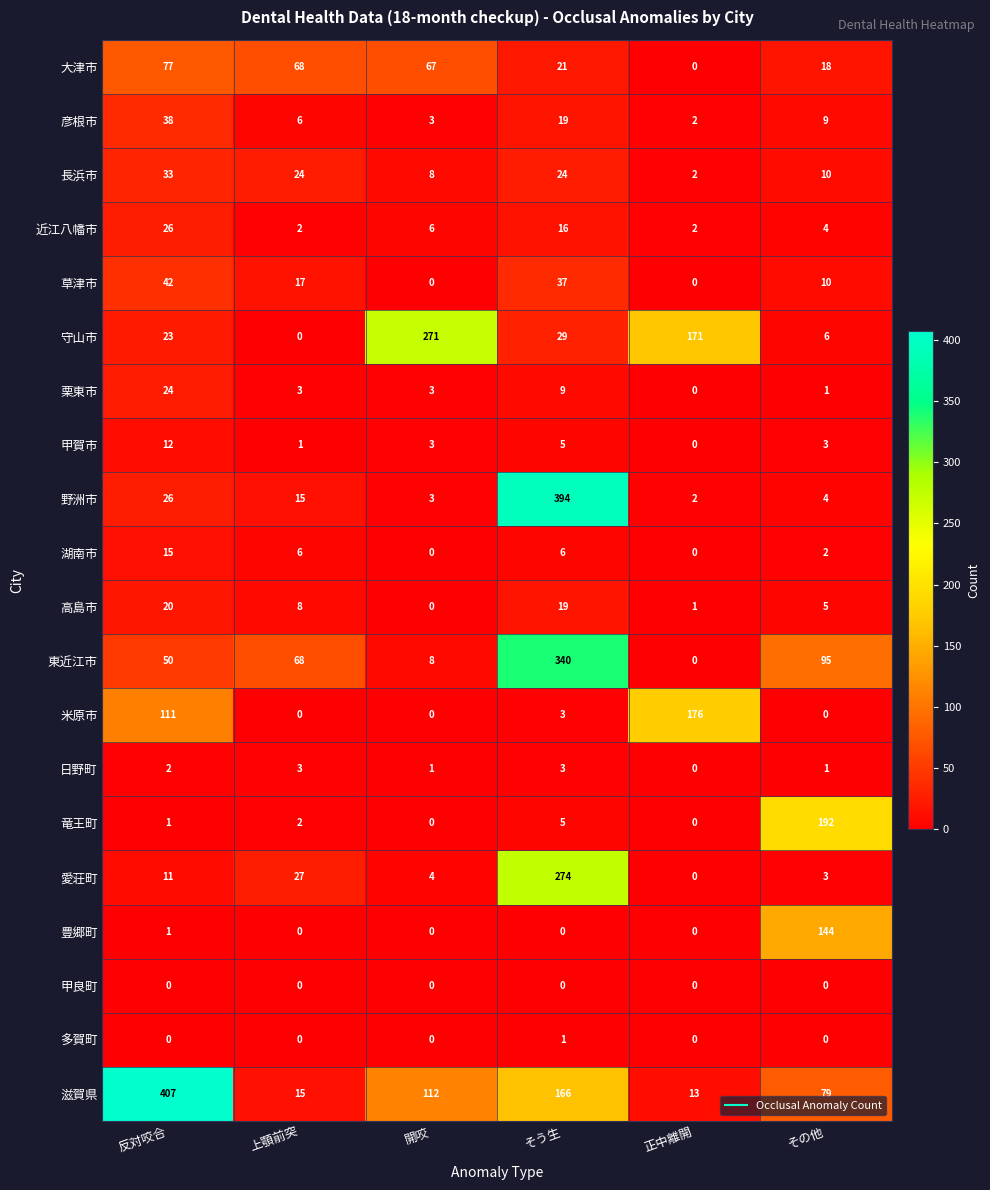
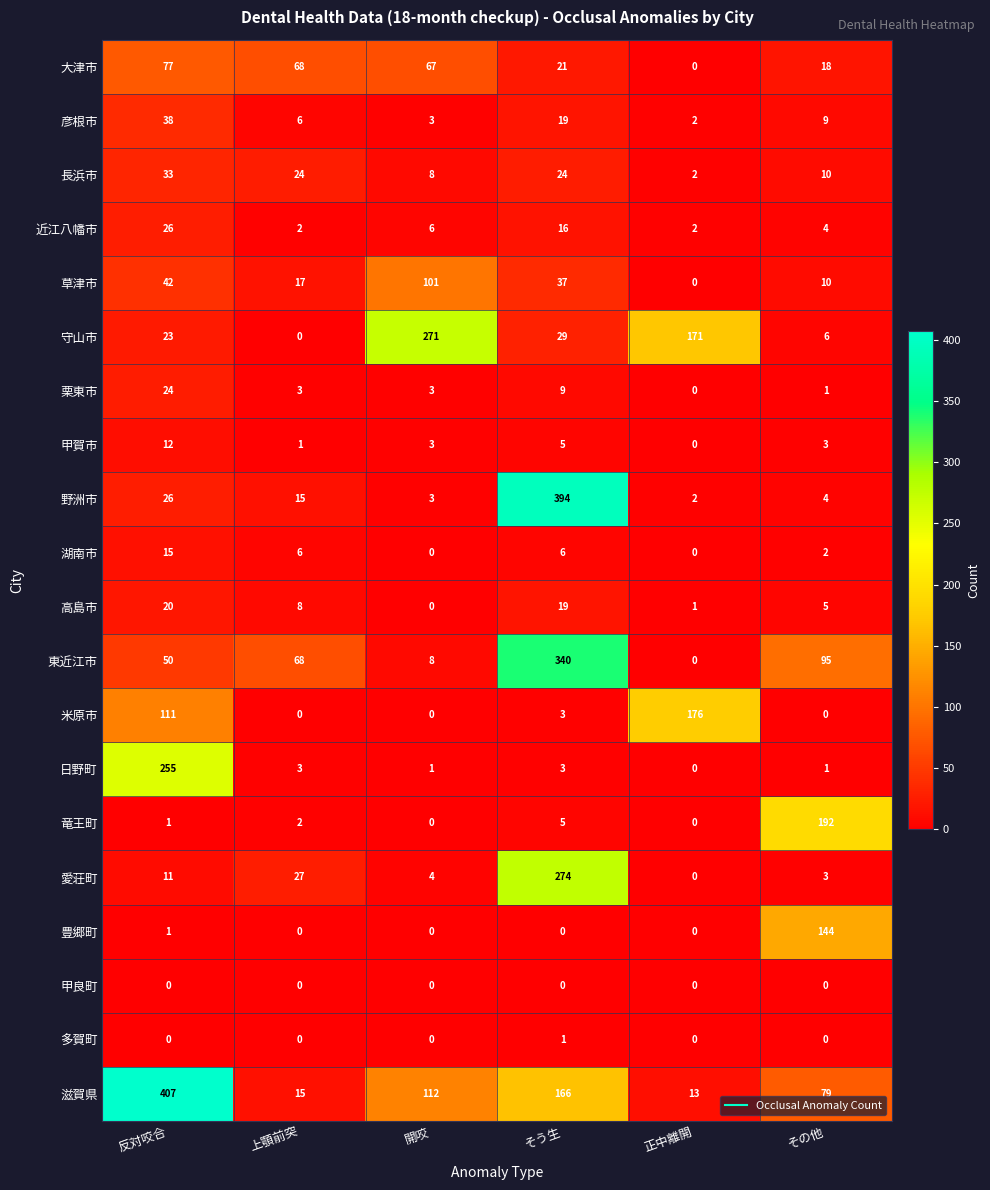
  {
    "大津市": {
      "反対咬合": 77,
      "上顎前突": 68,
      "開咬": 67,
      "そう生": 21,
      "正中離開": 0,
      "その他": 18
    },
    "彦根市": {
      "反対咬合": 38,
      "上顎前突": 6,
      "開咬": 3,
      "そう生": 19,
      "正中離開": 2,
      "その他": 9
    },
    "長浜市": {
      "反対咬合": 33,
      "上顎前突": 24,
      "開咬": 8,
      "そう生": 24,
      "正中離開": 2,
      "その他": 10
    },
    "近江八幡市": {
      "反対咬合": 26,
      "上顎前突": 2,
      "開咬": 6,
      "そう生": 16,
      "正中離開": 2,
      "その他": 4
    },
    "草津市": {
      "反対咬合": 42,
      "上顎前突": 17,
-     "開咬": 0,
+     "開咬": 101,
      "そう生": 37,
      "正中離開": 0,
      "その他": 10
    },
    "守山市": {
      "反対咬合": 23,
      "上顎前突": 0,
      "開咬": 271,
      "そう生": 29,
      "正中離開": 171,
      "その他": 6
    },
    "栗東市": {
      "反対咬合": 24,
      "上顎前突": 3,
      "開咬": 3,
      "そう生": 9,
      "正中離開": 0,
      "その他": 1
    },
    "甲賀市": {
      "反対咬合": 12,
      "上顎前突": 1,
      "開咬": 3,
      "そう生": 5,
      "正中離開": 0,
      "その他": 3
    },
    "野洲市": {
      "反対咬合": 26,
      "上顎前突": 15,
      "開咬": 3,
      "そう生": 394,
      "正中離開": 2,
      "その他": 4
    },
    "湖南市": {
      "反対咬合": 15,
      "上顎前突": 6,
      "開咬": 0,
      "そう生": 6,
      "正中離開": 0,
      "その他": 2
    },
    "高島市": {
      "反対咬合": 20,
      "上顎前突": 8,
      "開咬": 0,
      "そう生": 19,
      "正中離開": 1,
      "その他": 5
    },
    "東近江市": {
      "反対咬合": 50,
      "上顎前突": 68,
      "開咬": 8,
      "そう生": 340,
      "正中離開": 0,
      "その他": 95
    },
    "米原市": {
      "反対咬合": 111,
      "上顎前突": 0,
      "開咬": 0,
      "そう生": 3,
      "正中離開": 176,
      "その他": 0
    },
    "日野町": {
-     "反対咬合": 2,
+     "反対咬合": 255,
      "上顎前突": 3,
      "開咬": 1,
      "そう生": 3,
      "正中離開": 0,
      "その他": 1
    },
    "竜王町": {
      "反対咬合": 1,
      "上顎前突": 2,
      "開咬": 0,
      "そう生": 5,
      "正中離開": 0,
      "その他": 192
    },
    "愛荘町": {
      "反対咬合": 11,
      "上顎前突": 27,
      "開咬": 4,
      "そう生": 274,
      "正中離開": 0,
      "その他": 3
    },
    "豊郷町": {
      "反対咬合": 1,
      "上顎前突": 0,
      "開咬": 0,
      "そう生": 0,
      "正中離開": 0,
      "その他": 144
    },
    "甲良町": {
      "反対咬合": 0,
      "上顎前突": 0,
      "開咬": 0,
      "そう生": 0,
      "正中離開": 0,
      "その他": 0
    },
    "多賀町": {
      "反対咬合": 0,
      "上顎前突": 0,
      "開咬": 0,
      "そう生": 1,
      "正中離開": 0,
      "その他": 0
    },
    "滋賀県": {
      "反対咬合": 407,
      "上顎前突": 15,
      "開咬": 112,
      "そう生": 166,
      "正中離開": 13
    }
  }
